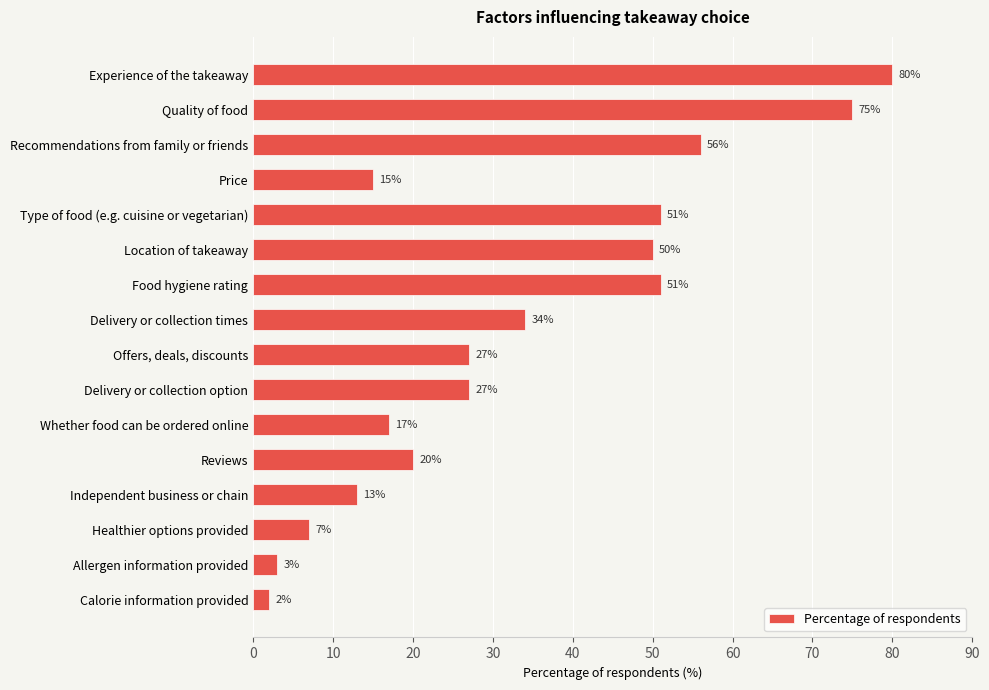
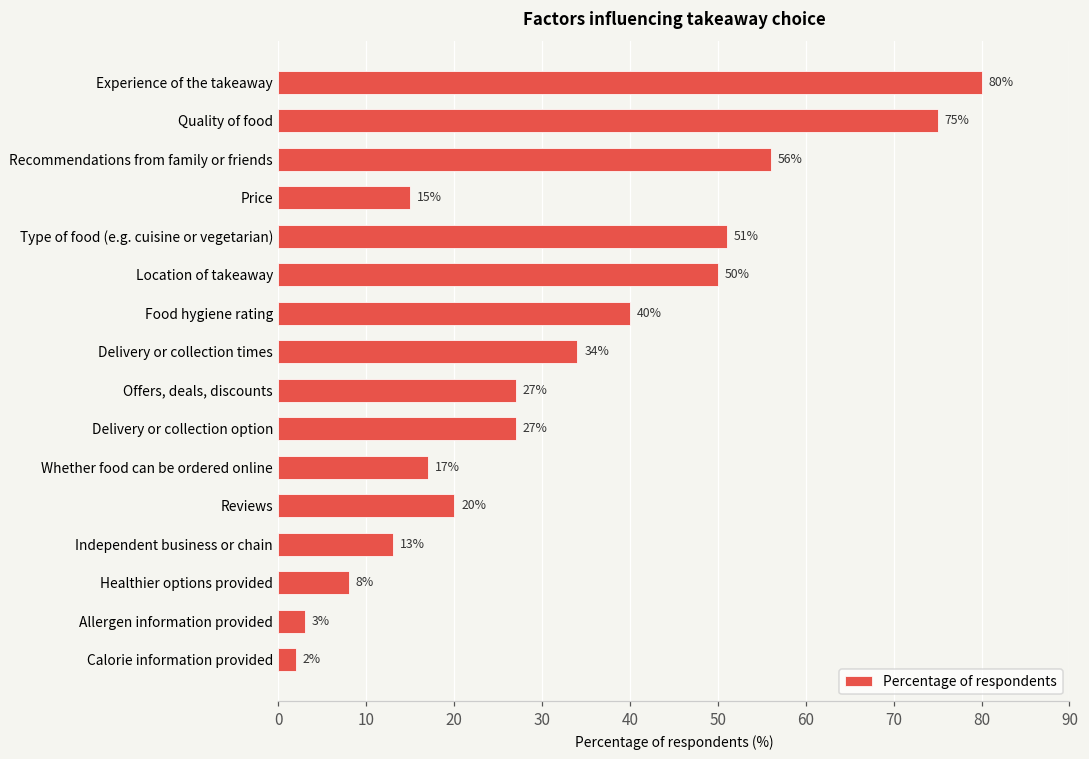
  {
    "Experience of the takeaway": "80%",
    "Quality of food": "75%",
    "Recommendations from family or friends": "56%",
    "Price": "15%",
    "Type of food (e.g. cuisine or vegetarian)": "51%",
    "Location of takeaway": "50%",
-   "Food hygiene rating": "51%",
+   "Food hygiene rating": "40%",
    "Delivery or collection times": "34%",
    "Offers, deals, discounts": "27%",
    "Delivery or collection option": "27%",
    "Whether food can be ordered online": "17%",
    "Reviews": "20%",
    "Independent business or chain": "13%",
-   "Healthier options provided": "7%",
+   "Healthier options provided": "8%",
    "Allergen information provided": "3%",
    "Calorie information provided": "2%"
  }
